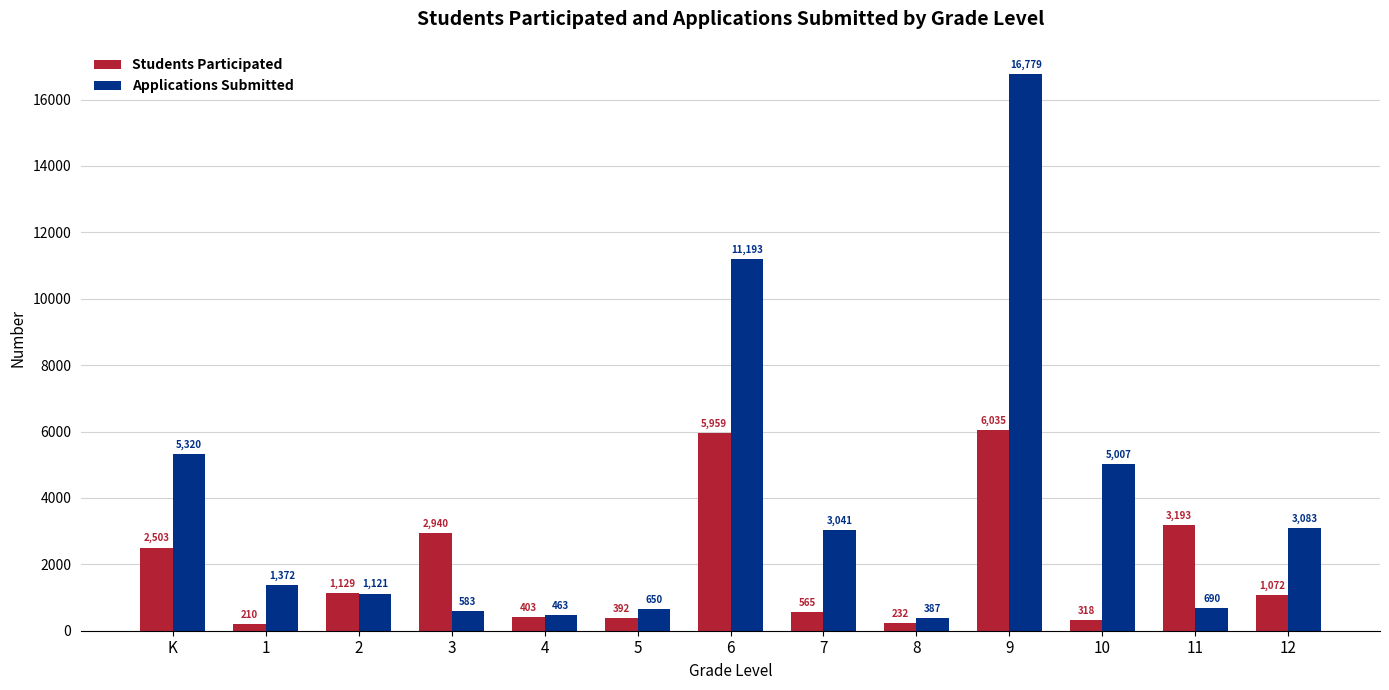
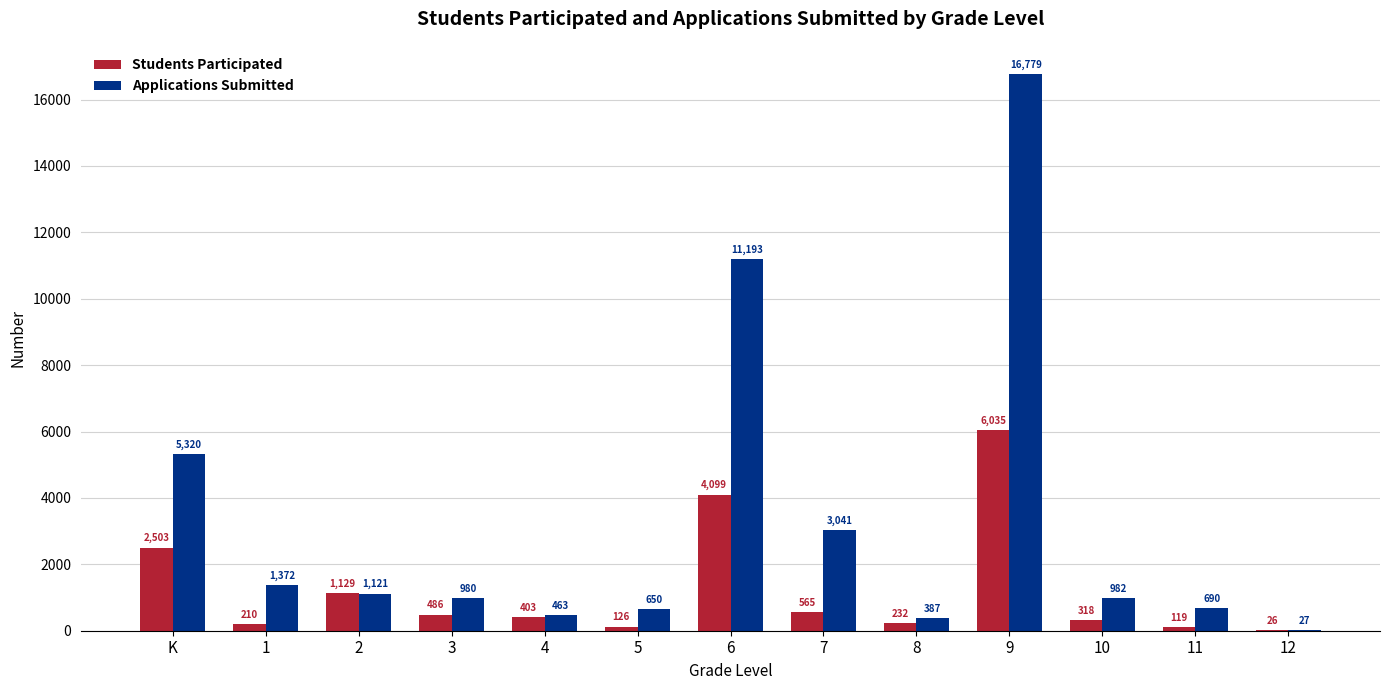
  {
    "Students Participated": {
      "K": "2,503",
      "1": "210",
      "2": "1,129",
-     "3": "2,940",
+     "3": "486",
      "4": "403",
-     "5": "392",
-     "6": "5,959",
+     "5": "126",
+     "6": "4,099",
      "7": "565",
      "8": "232",
      "9": "6,035",
      "10": "318",
-     "11": "3,193",
-     "12": "1,072"
+     "11": "119",
+     "12": "26"
    },
    "Applications Submitted": {
      "K": "5,320",
      "1": "1,372",
      "2": "1,121",
-     "3": "583",
+     "3": "980",
      "4": "463",
      "5": "650",
      "6": "11,193",
      "7": "3,041",
      "8": "387",
      "9": "16,779",
-     "10": "5,007",
+     "10": "982",
      "11": "690",
-     "12": "3,083"
+     "12": "27"
    }
  }
